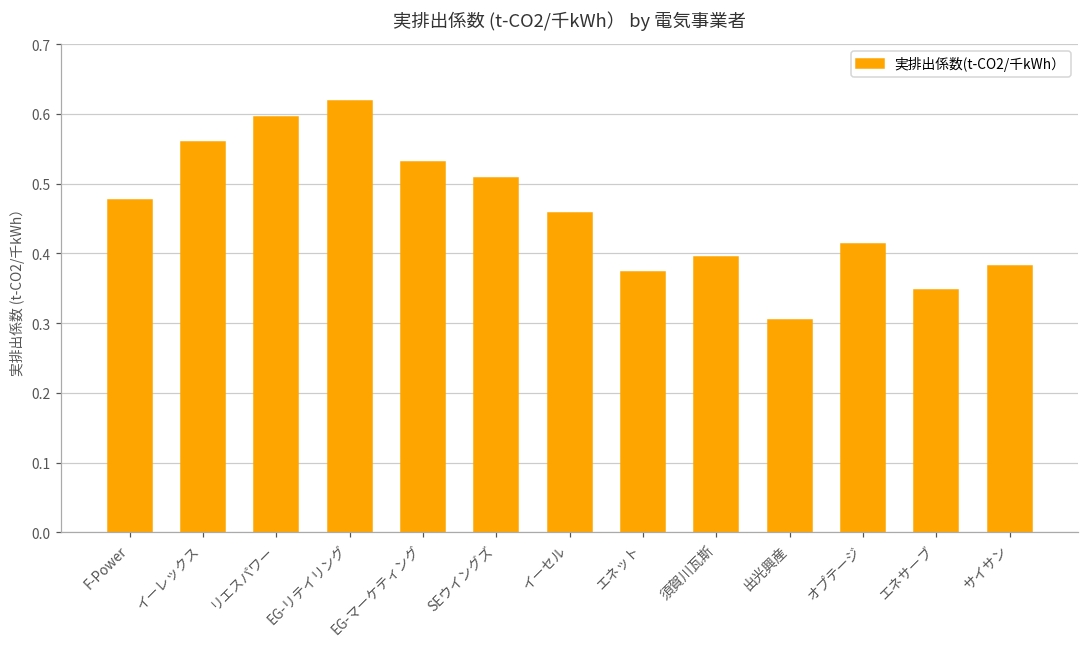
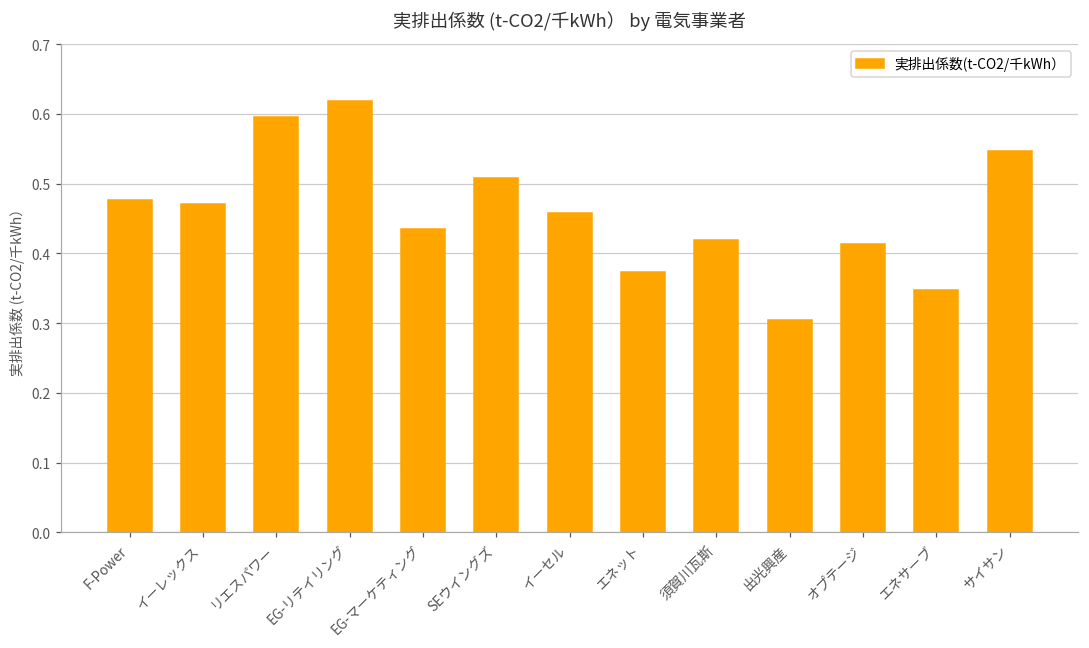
  {
    "F-Power": 0.48,
-   "イーレックス": 0.56,
+   "イーレックス": 0.47,
    "リエスパワー": 0.60,
    "EG-リテイリング": 0.62,
-   "EG-マーケティング": 0.53,
+   "EG-マーケティング": 0.44,
    "SEウイングズ": 0.51,
    "イーセル": 0.46,
    "エネット": 0.37,
-   "須賀川瓦斯": 0.40,
+   "須賀川瓦斯": 0.42,
    "出光興産": 0.31,
    "オプテージ": 0.41,
    "エネサーブ": 0.35,
-   "サイサン": 0.38
+   "サイサン": 0.55
  }
